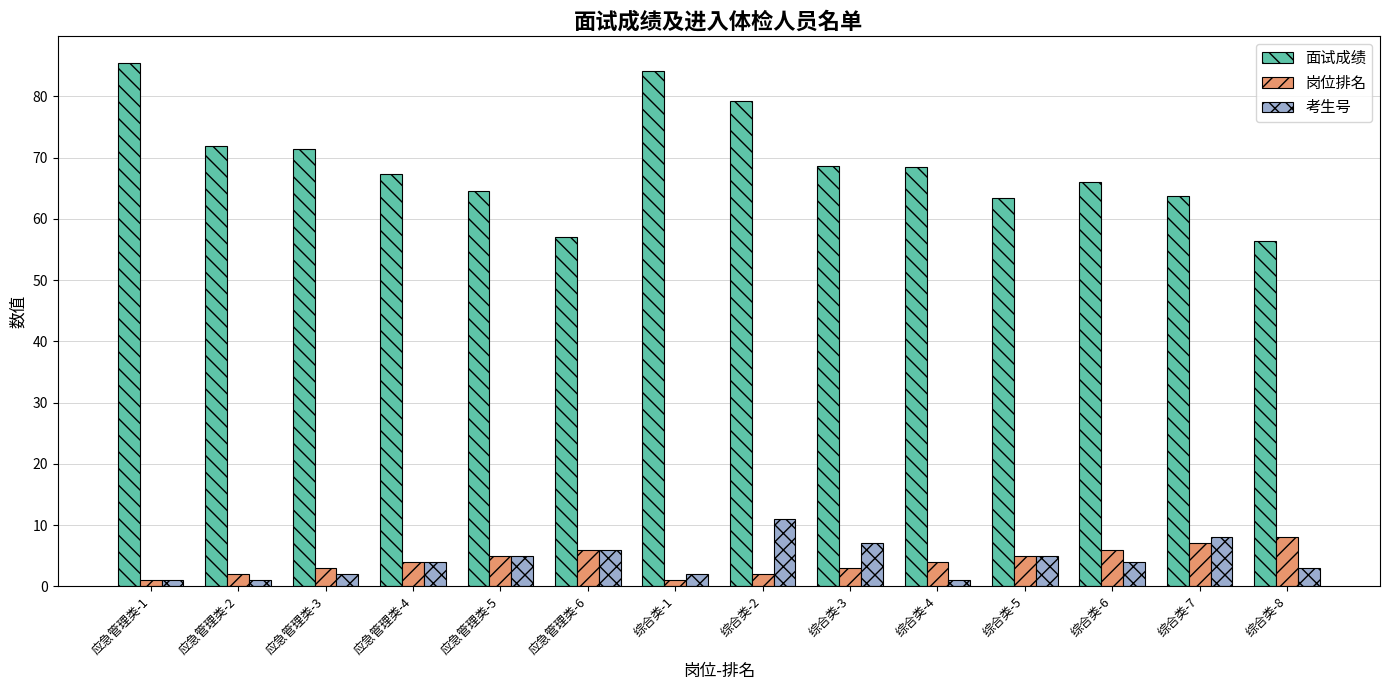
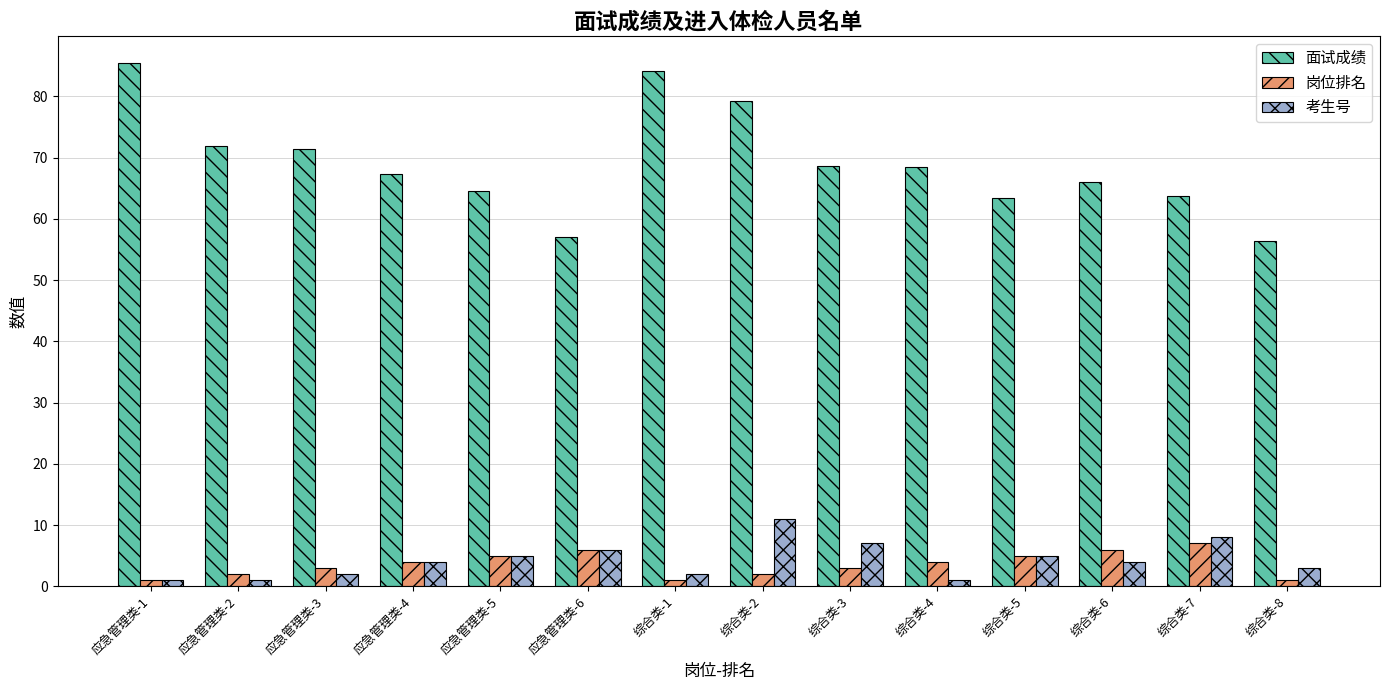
  {
    "面试成绩": {
      "应急管理类-1": 86,
      "应急管理类-2": 72,
      "应急管理类-3": 71,
      "应急管理类-4": 67,
      "应急管理类-5": 65,
      "应急管理类-6": 57,
      "综合类-1": 84,
      "综合类-2": 79,
      "综合类-3": 69,
      "综合类-4": 68,
      "综合类-5": 63,
      "综合类-6": 66,
      "综合类-7": 64,
      "综合类-8": 56
    },
    "岗位排名": {
      "应急管理类-1": 1,
      "应急管理类-2": 2,
      "应急管理类-3": 3,
      "应急管理类-4": 4,
      "应急管理类-5": 5,
      "应急管理类-6": 6,
      "综合类-1": 1,
      "综合类-2": 2,
      "综合类-3": 3,
      "综合类-4": 4,
      "综合类-5": 5,
      "综合类-6": 6,
      "综合类-7": 7,
-     "综合类-8": 8
+     "综合类-8": 1
    },
    "考生号": {
      "应急管理类-1": 1,
      "应急管理类-2": 1,
      "应急管理类-3": 2,
      "应急管理类-4": 4,
      "应急管理类-5": 5,
      "应急管理类-6": 6,
      "综合类-1": 2,
      "综合类-2": 11,
      "综合类-3": 7,
      "综合类-4": 1,
      "综合类-5": 5,
      "综合类-6": 4,
      "综合类-7": 8,
      "综合类-8": 3
    }
  }
